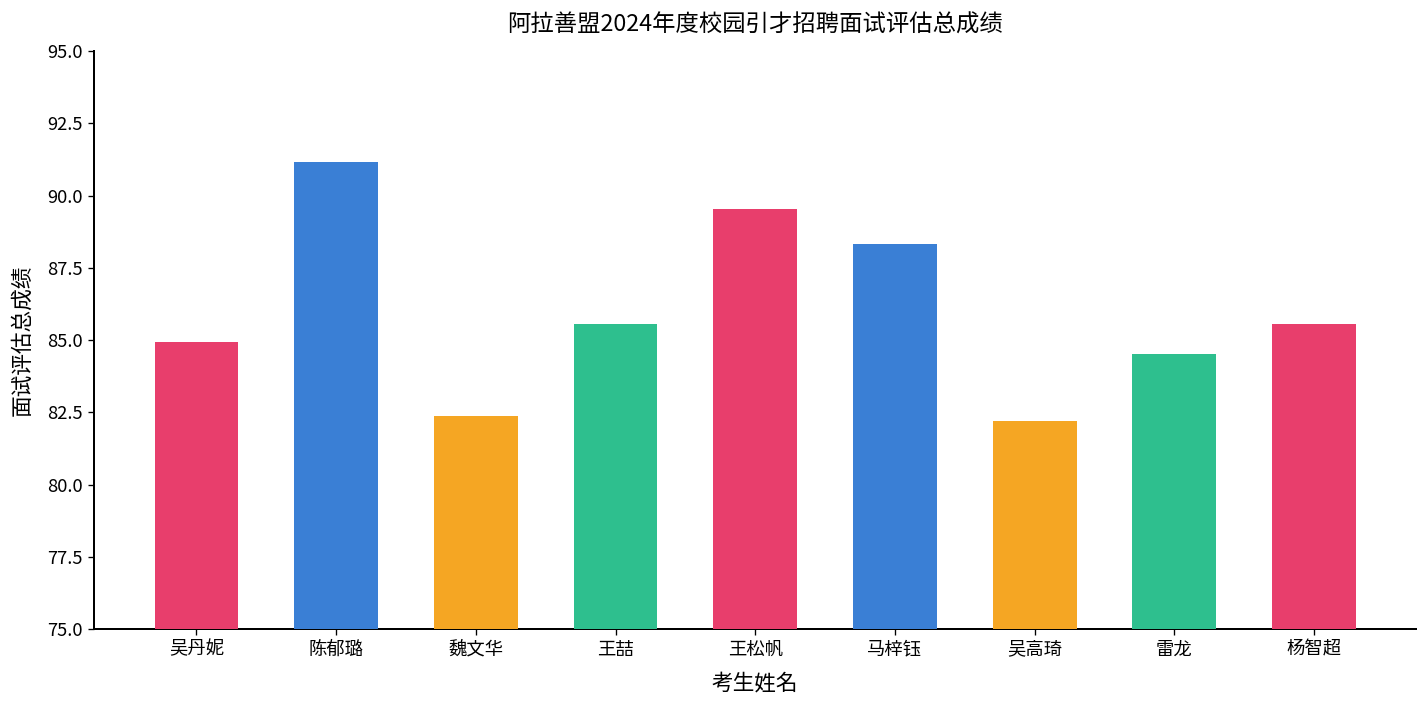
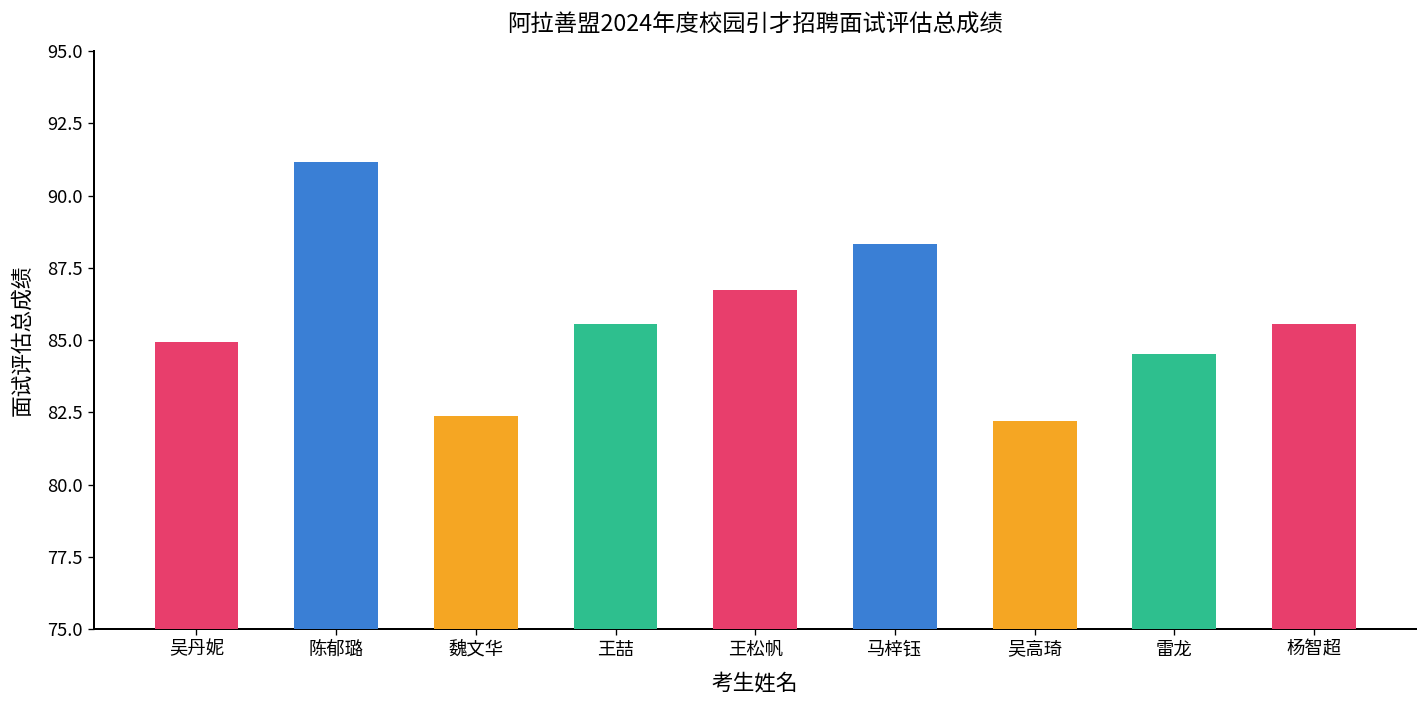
  {
    "吴丹妮": 84.9,
    "陈郁璐": 91.2,
    "魏文华": 82.4,
    "王喆": 85.6,
-   "王松帆": 89.6,
+   "王松帆": 86.7,
    "马梓钰": 88.3,
    "吴高琦": 82.2,
    "雷龙": 84.5,
    "杨智超": 85.6
  }
